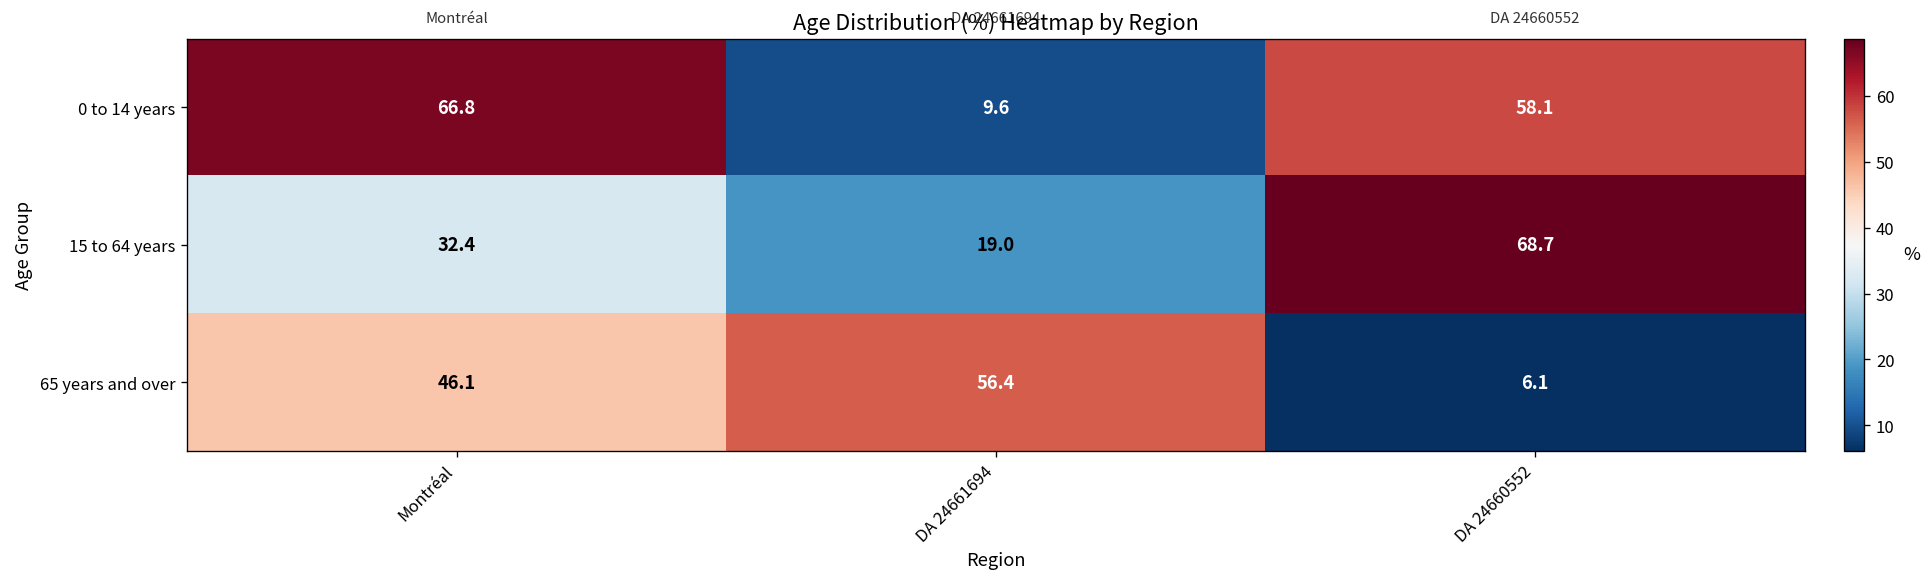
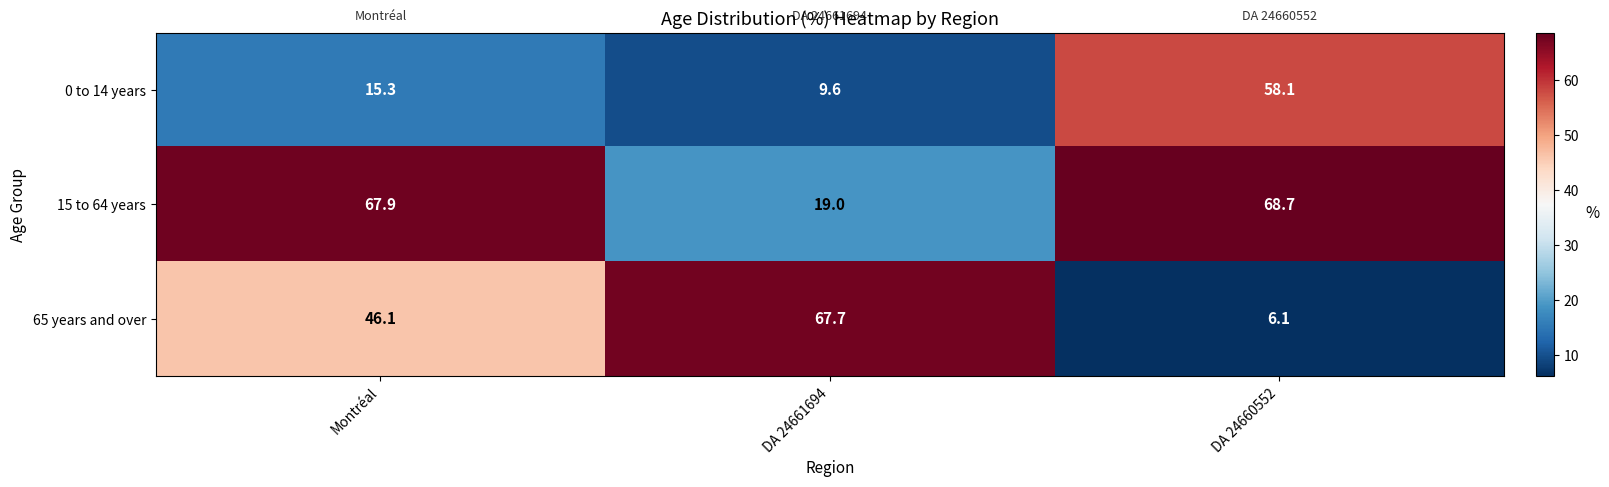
  {
    "0 to 14 years": {
-     "Montréal": 66.8,
+     "Montréal": 15.3,
      "DA 24661694": 9.6,
      "DA 24660552": 58.1
    },
    "15 to 64 years": {
-     "Montréal": 32.4,
+     "Montréal": 67.9,
      "DA 24661694": 19.0,
      "DA 24660552": 68.7
    },
    "65 years and over": {
      "Montréal": 46.1,
-     "DA 24661694": 56.4,
+     "DA 24661694": 67.7,
      "DA 24660552": 6.1
    }
  }
